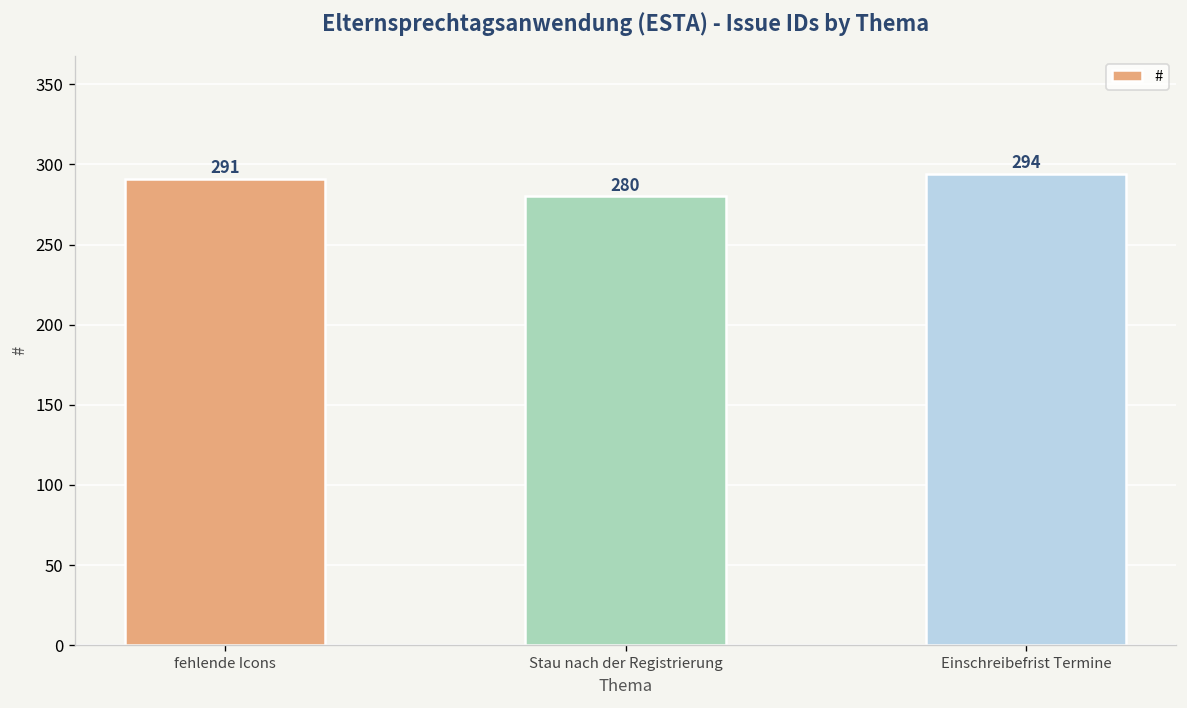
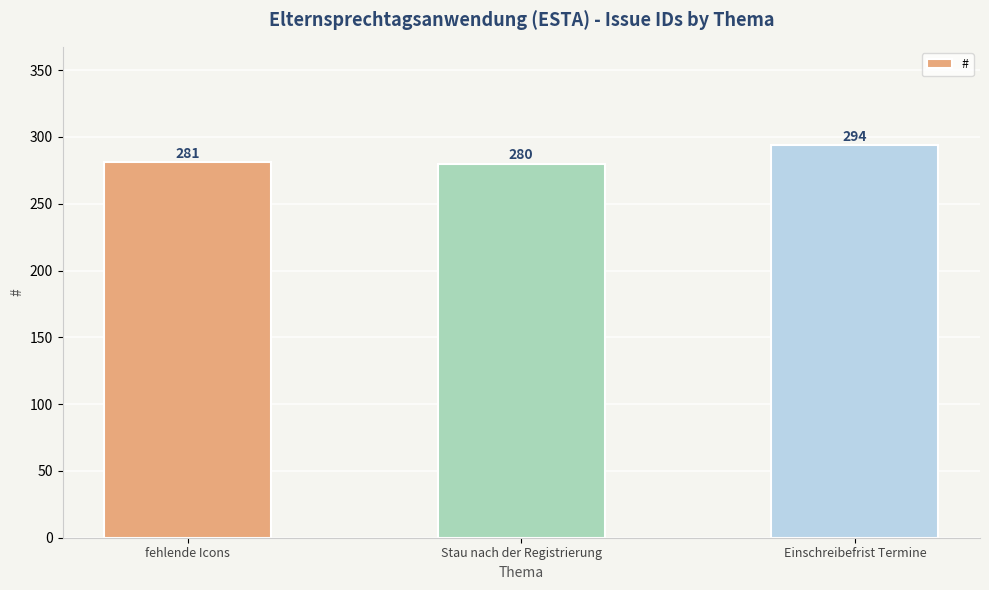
  {
-   "fehlende Icons": 291,
+   "fehlende Icons": 281,
    "Stau nach der Registrierung": 280,
    "Einschreibefrist Termine": 294
  }
